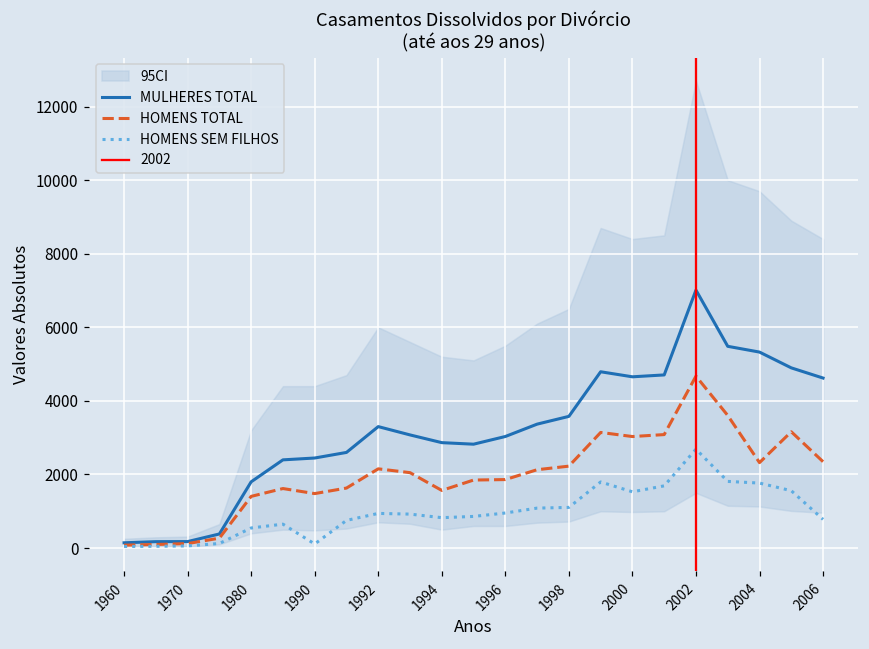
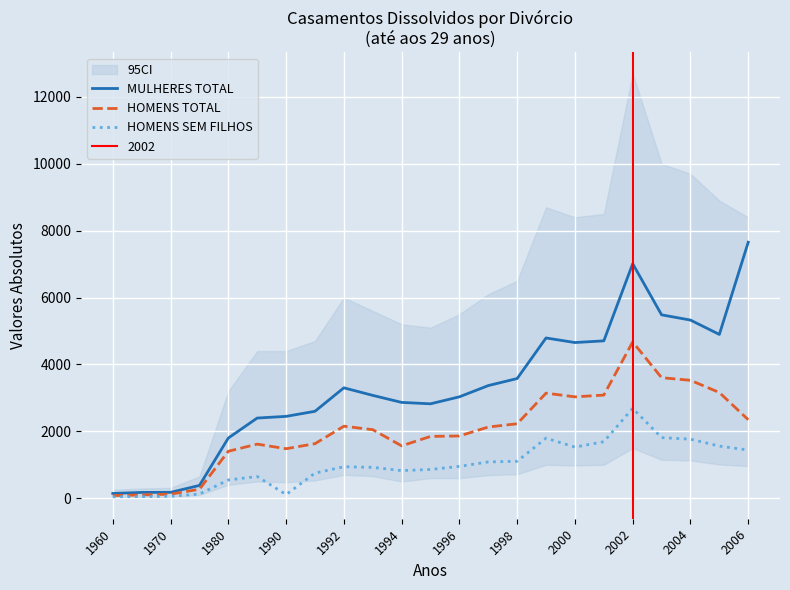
  {
    "MULHERES TOTAL": {
      "1980": 1800,
      "1990": 2400,
      "1992": 3300,
      "1994": 2900,
      "1996": 3000,
      "1998": 3600,
      "2000": 4700,
      "2002": 7000,
      "2004": 5300,
-     "2006": 4600
+     "2006": 7700
    },
    "HOMENS TOTAL": {
      "1980": 1400,
      "1990": 1500,
      "1992": 2200,
      "1994": 1600,
      "1996": 1900,
      "1998": 2200,
      "2000": 3000,
      "2002": 4700,
-     "2004": 2300,
+     "2004": 3500,
      "2006": 2300
    },
    "HOMENS SEM FILHOS": {
      "1980": 500,
      "1990": 100,
      "1992": 900,
      "1994": 800,
      "1996": 1000,
      "1998": 1100,
      "2000": 1500,
      "2002": 2700,
      "2004": 1800,
-     "2006": 800
+     "2006": 1400
    }
  }
